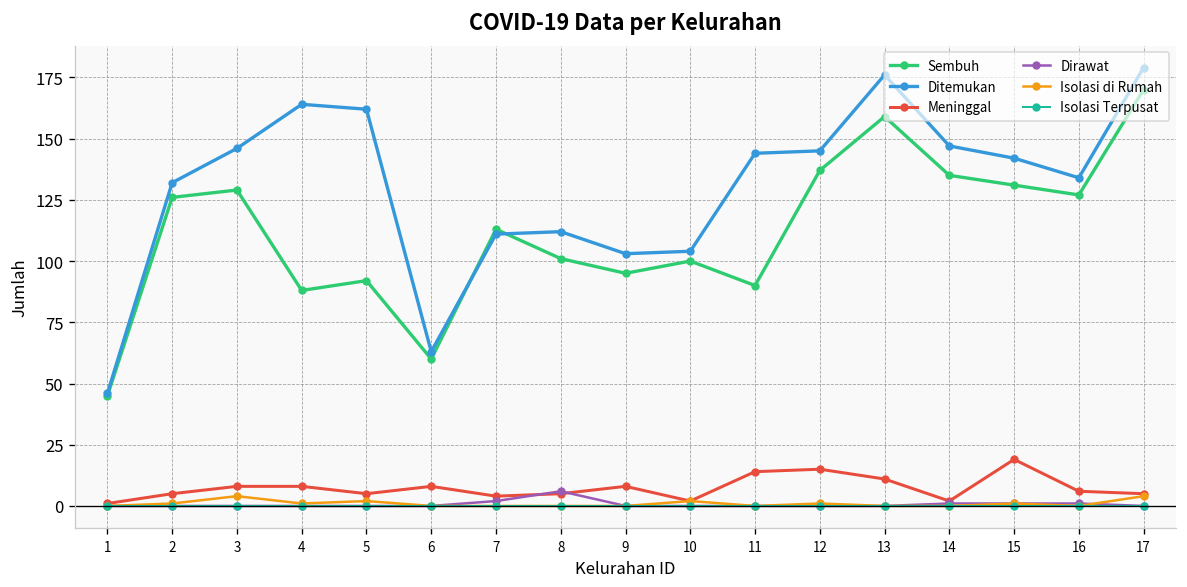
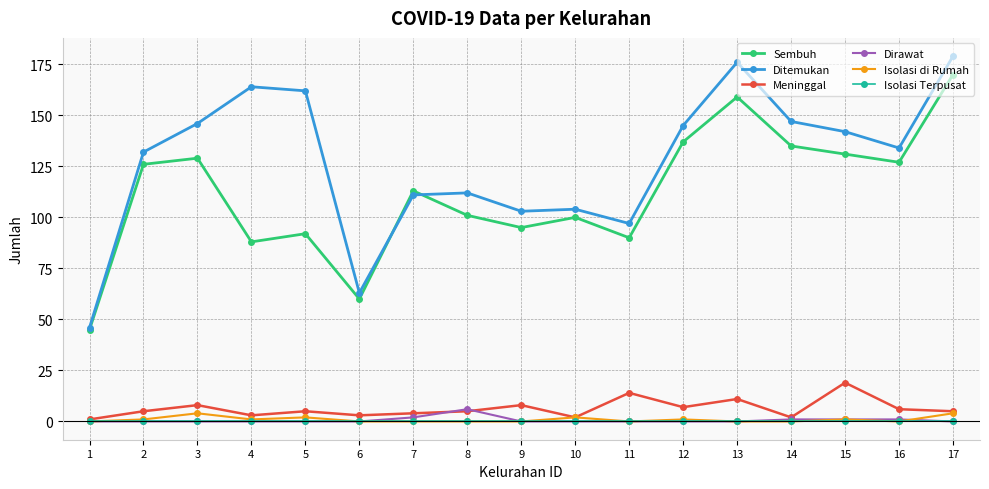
  {
    "Ditemukan": {
      "2": 132,
      "3": 146,
      "4": 164,
      "5": 162,
      "6": 63,
      "7": 111,
      "8": 112,
      "9": 103,
      "10": 104,
-     "11": 144,
+     "11": 97,
      "12": 145,
      "14": 147,
      "15": 142,
      "16": 134
    },
    "Meninggal": {
      "2": 5,
      "3": 8,
-     "4": 8,
+     "4": 3,
      "5": 5,
-     "6": 8,
+     "6": 3,
      "7": 4,
      "9": 8,
      "11": 14,
-     "12": 15,
+     "12": 7,
      "13": 11,
      "15": 19,
      "16": 6
    },
    "Dirawat": {
      "7": 2
    },
    "Isolasi di Rumah": {
      "3": 4,
      "5": 2
    }
  }
